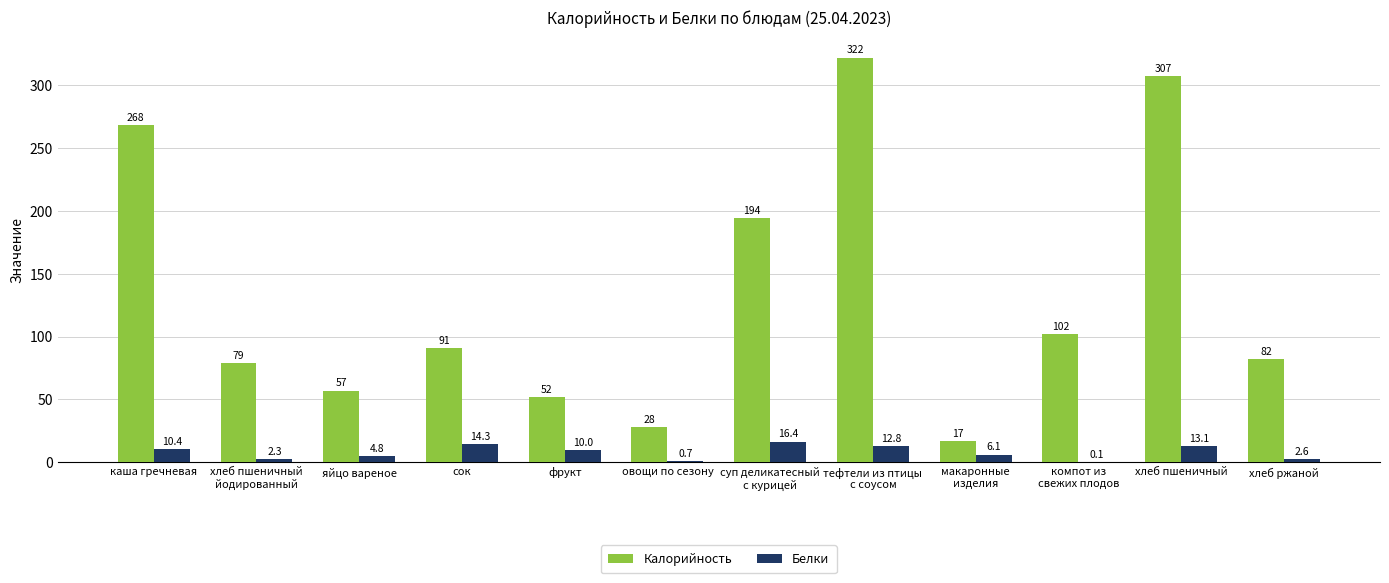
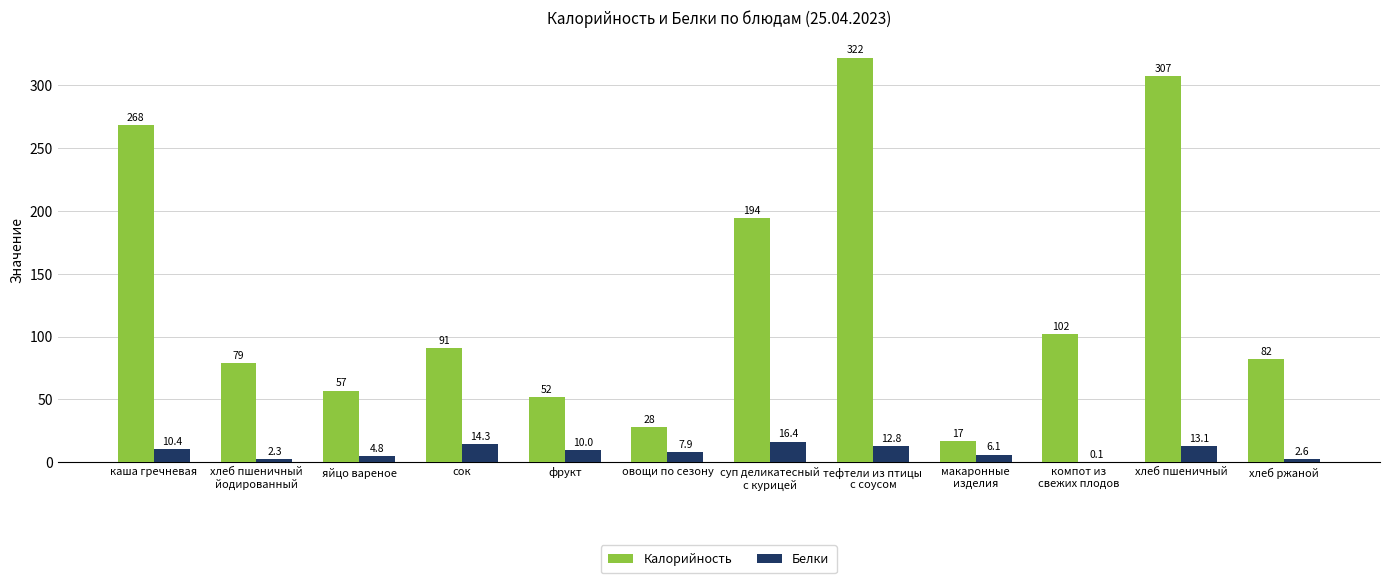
  {
    "Калорийность": {
      "каша гречневая": 268,
      "хлеб пшеничный йодированный": 79,
      "яйцо вареное": 57,
      "сок": 91,
      "фрукт": 52,
      "овощи по сезону": 28,
      "суп деликатесный с курицей": 194,
      "тефтели из птицы с соусом": 322,
      "макаронные изделия": 17,
      "компот из свежих плодов": 102,
      "хлеб пшеничный": 307,
      "хлеб ржаной": 82
    },
    "Белки": {
      "каша гречневая": 10.4,
      "хлеб пшеничный йодированный": 2.3,
      "яйцо вареное": 4.8,
      "сок": 14.3,
      "фрукт": 10.0,
-     "овощи по сезону": 0.7,
+     "овощи по сезону": 7.9,
      "суп деликатесный с курицей": 16.4,
      "тефтели из птицы с соусом": 12.8,
      "макаронные изделия": 6.1,
      "компот из свежих плодов": 0.1,
      "хлеб пшеничный": 13.1,
      "хлеб ржаной": 2.6
    }
  }
